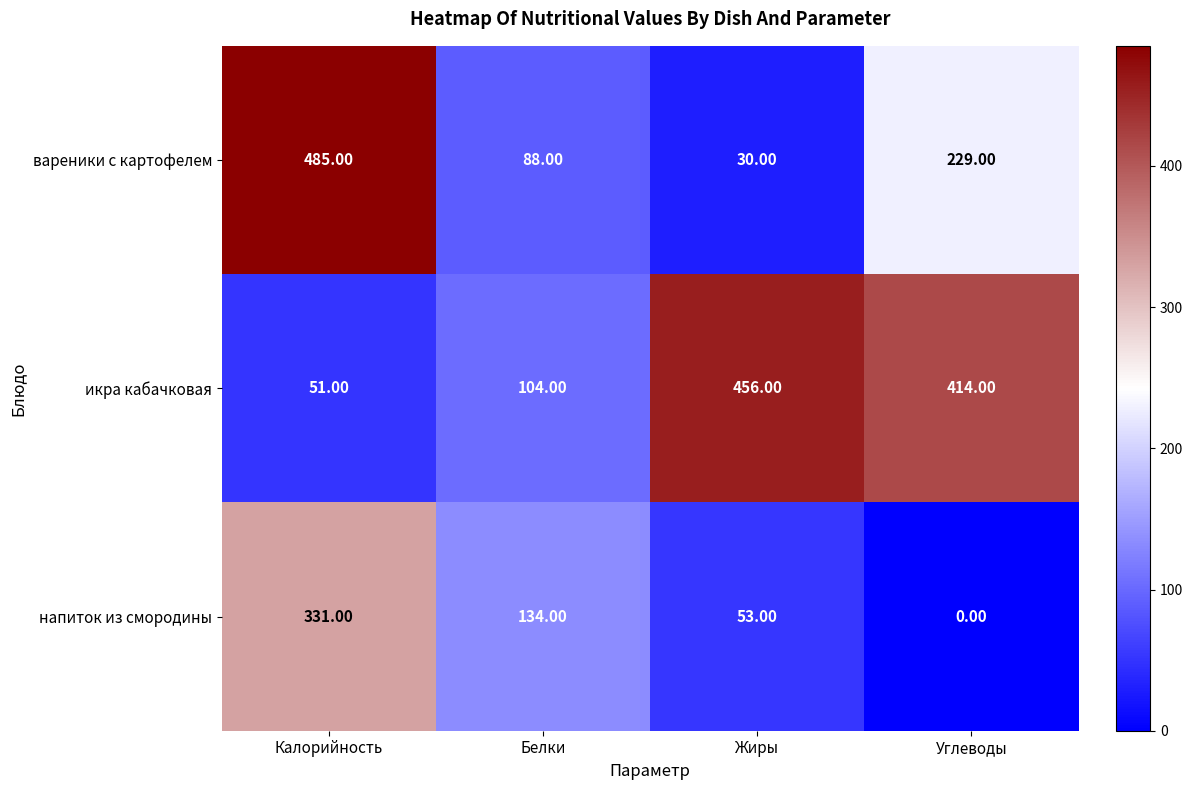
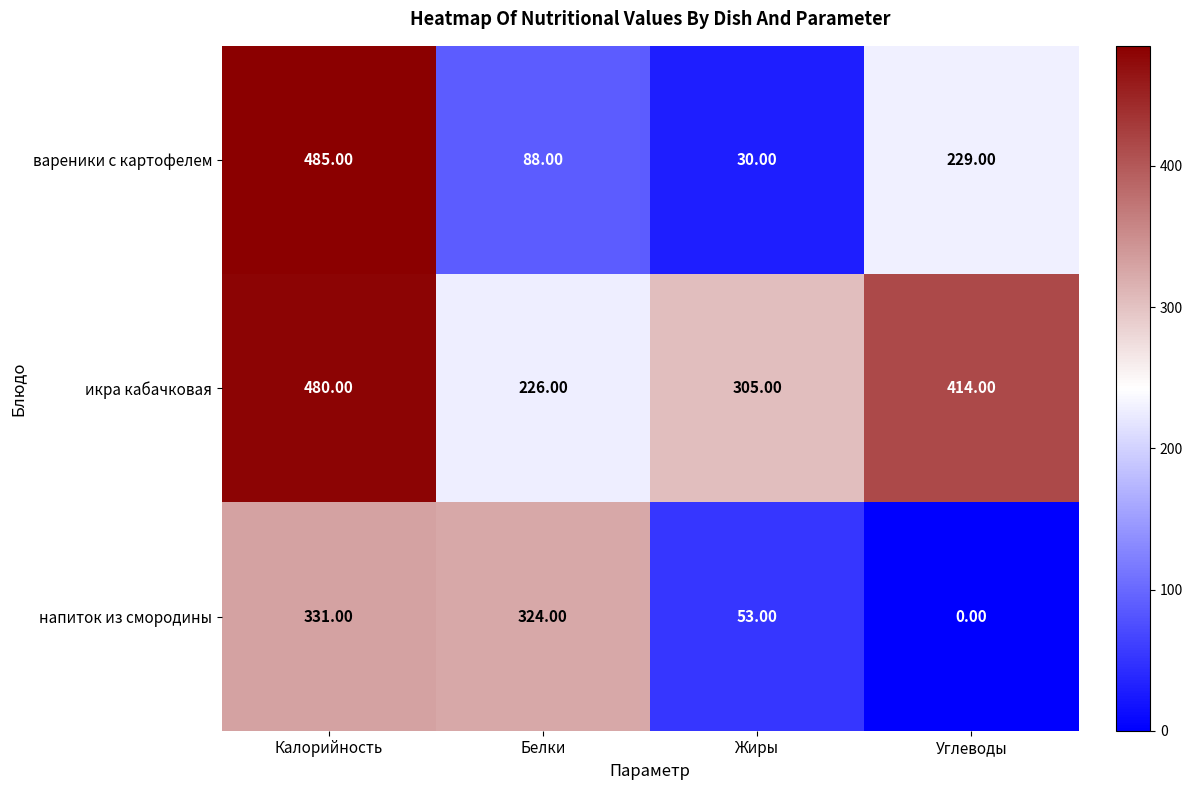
  {
    "вареники с картофелем": {
      "Калорийность": 485.00,
      "Белки": 88.00,
      "Жиры": 30.00,
      "Углеводы": 229.00
    },
    "икра кабачковая": {
-     "Калорийность": 51.00,
-     "Белки": 104.00,
-     "Жиры": 456.00,
+     "Калорийность": 480.00,
+     "Белки": 226.00,
+     "Жиры": 305.00,
      "Углеводы": 414.00
    },
    "напиток из смородины": {
      "Калорийность": 331.00,
-     "Белки": 134.00,
+     "Белки": 324.00,
      "Жиры": 53.00,
      "Углеводы": 0.00
    }
  }
